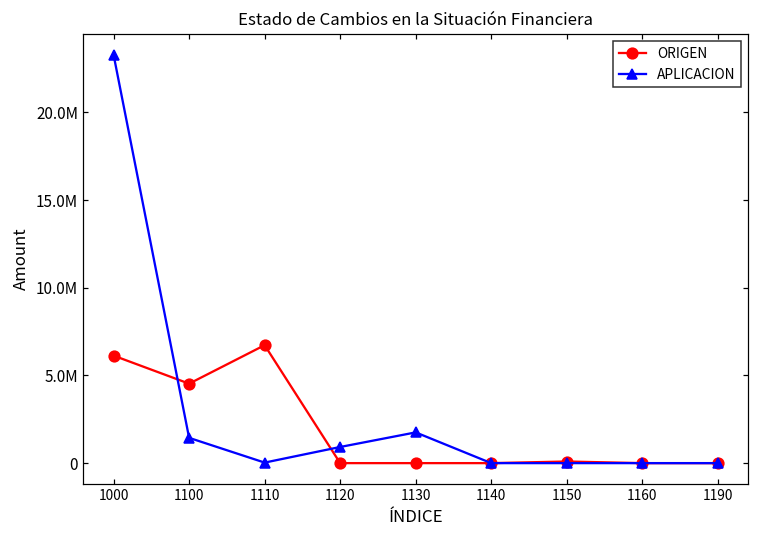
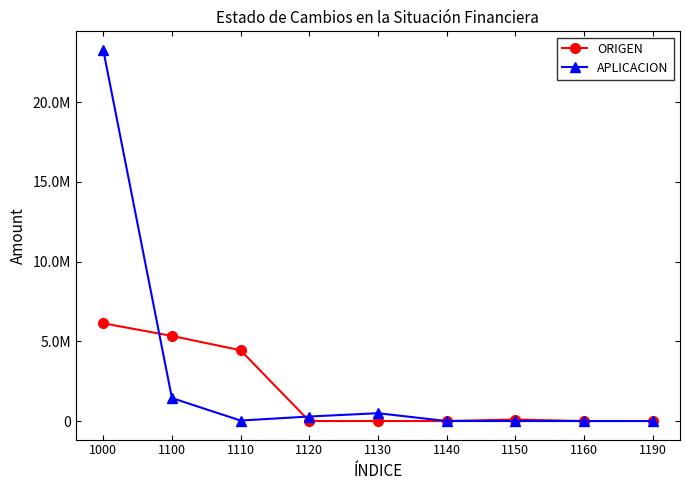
  {
    "ORIGEN": {
      "1000": 6100000,
-     "1100": 4500000,
-     "1110": 6700000,
+     "1100": 5300000,
+     "1110": 4400000,
      "1120": 0,
      "1130": 0
    },
    "APLICACION": {
      "1000": 23300000,
      "1100": 1400000,
      "1110": 0,
-     "1120": 900000,
-     "1130": 1800000
+     "1120": 300000,
+     "1130": 500000
    }
  }
